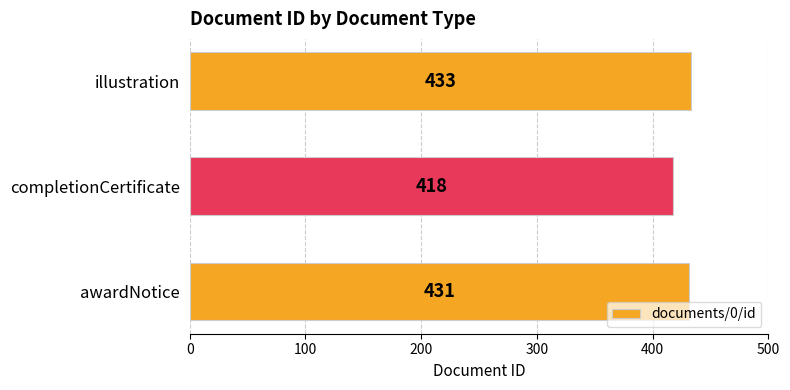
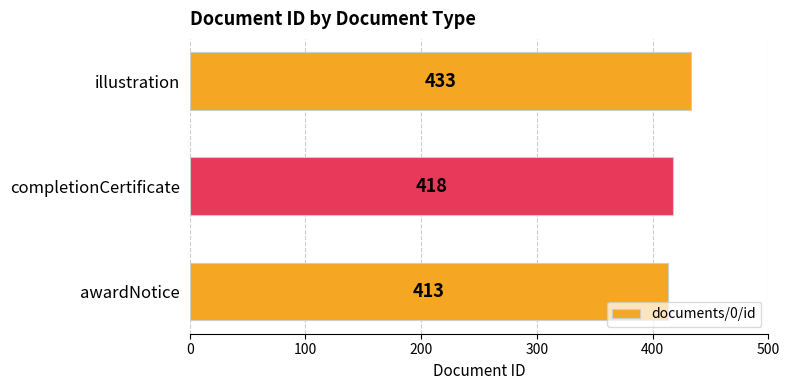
  {
    "illustration": 433,
    "completionCertificate": 418,
-   "awardNotice": 431
+   "awardNotice": 413
  }
